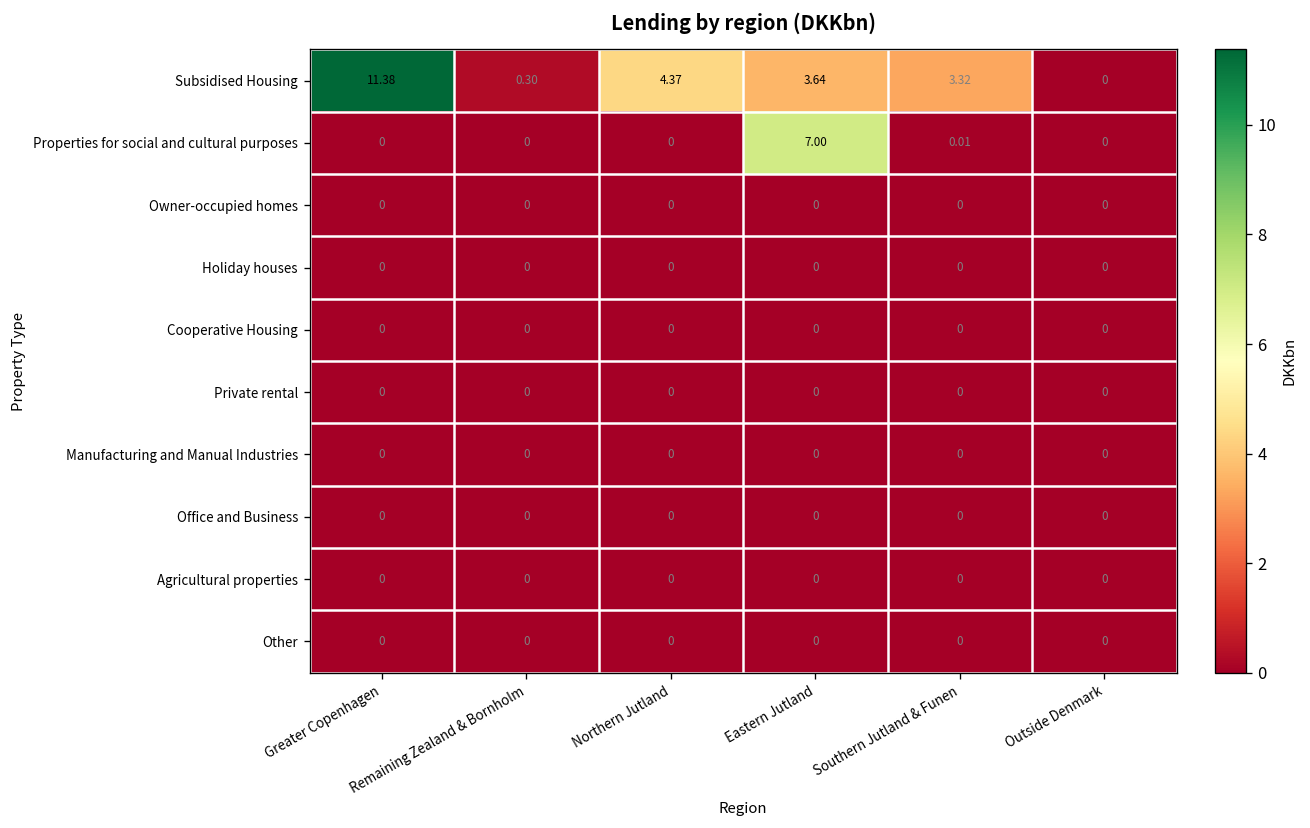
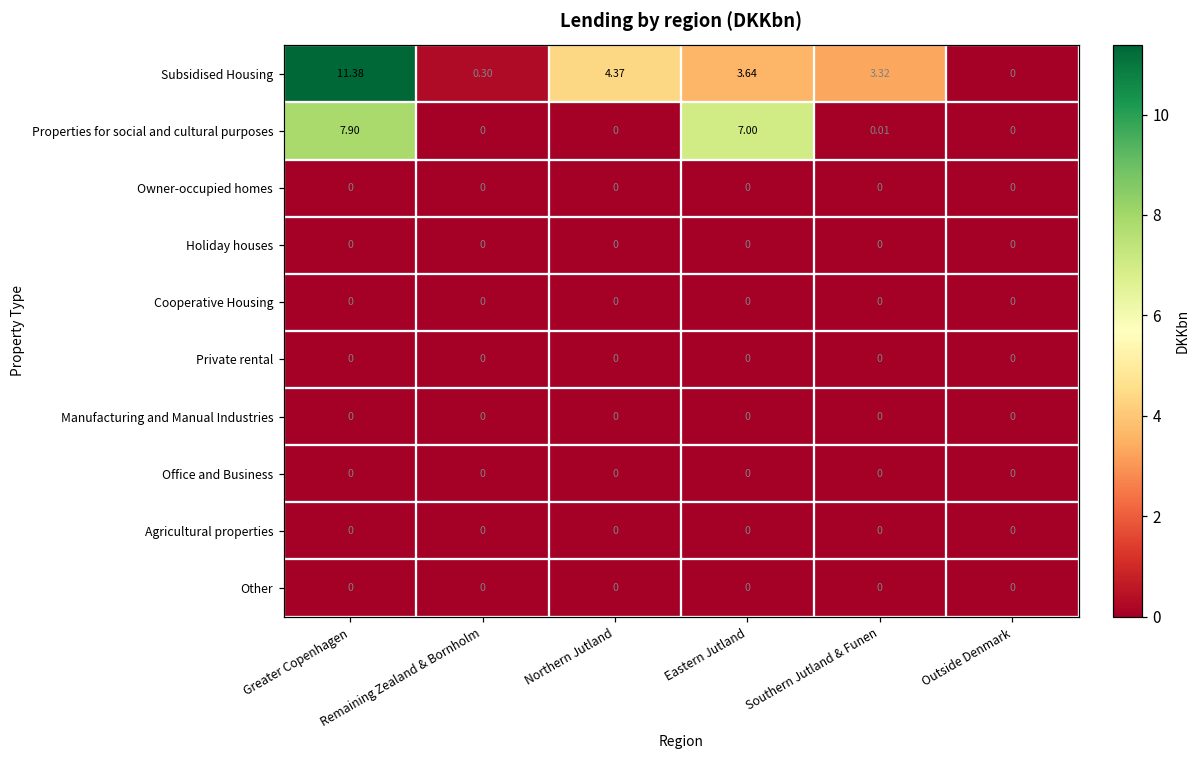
  {
    "Subsidised Housing": {
      "Greater Copenhagen": 11.38,
      "Remaining Zealand & Bornholm": 0.30,
      "Northern Jutland": 4.37,
      "Eastern Jutland": 3.64,
      "Southern Jutland & Funen": 3.32,
      "Outside Denmark": 0
    },
    "Properties for social and cultural purposes": {
-     "Greater Copenhagen": 0,
+     "Greater Copenhagen": 7.90,
      "Remaining Zealand & Bornholm": 0,
      "Northern Jutland": 0,
      "Eastern Jutland": 7.00,
      "Southern Jutland & Funen": 0.01,
      "Outside Denmark": 0
    },
    "Owner-occupied homes": {
      "Greater Copenhagen": 0,
      "Remaining Zealand & Bornholm": 0,
      "Northern Jutland": 0,
      "Eastern Jutland": 0,
      "Southern Jutland & Funen": 0,
      "Outside Denmark": 0
    },
    "Holiday houses": {
      "Greater Copenhagen": 0,
      "Remaining Zealand & Bornholm": 0,
      "Northern Jutland": 0,
      "Eastern Jutland": 0,
      "Southern Jutland & Funen": 0,
      "Outside Denmark": 0
    },
    "Cooperative Housing": {
      "Greater Copenhagen": 0,
      "Remaining Zealand & Bornholm": 0,
      "Northern Jutland": 0,
      "Eastern Jutland": 0,
      "Southern Jutland & Funen": 0,
      "Outside Denmark": 0
    },
    "Private rental": {
      "Greater Copenhagen": 0,
      "Remaining Zealand & Bornholm": 0,
      "Northern Jutland": 0,
      "Eastern Jutland": 0,
      "Southern Jutland & Funen": 0,
      "Outside Denmark": 0
    },
    "Manufacturing and Manual Industries": {
      "Greater Copenhagen": 0,
      "Remaining Zealand & Bornholm": 0,
      "Northern Jutland": 0,
      "Eastern Jutland": 0,
      "Southern Jutland & Funen": 0,
      "Outside Denmark": 0
    },
    "Office and Business": {
      "Greater Copenhagen": 0,
      "Remaining Zealand & Bornholm": 0,
      "Northern Jutland": 0,
      "Eastern Jutland": 0,
      "Southern Jutland & Funen": 0,
      "Outside Denmark": 0
    },
    "Agricultural properties": {
      "Greater Copenhagen": 0,
      "Remaining Zealand & Bornholm": 0,
      "Northern Jutland": 0,
      "Eastern Jutland": 0,
      "Southern Jutland & Funen": 0,
      "Outside Denmark": 0
    },
    "Other": {
      "Greater Copenhagen": 0,
      "Remaining Zealand & Bornholm": 0,
      "Northern Jutland": 0,
      "Eastern Jutland": 0,
      "Southern Jutland & Funen": 0,
      "Outside Denmark": 0
    }
  }
